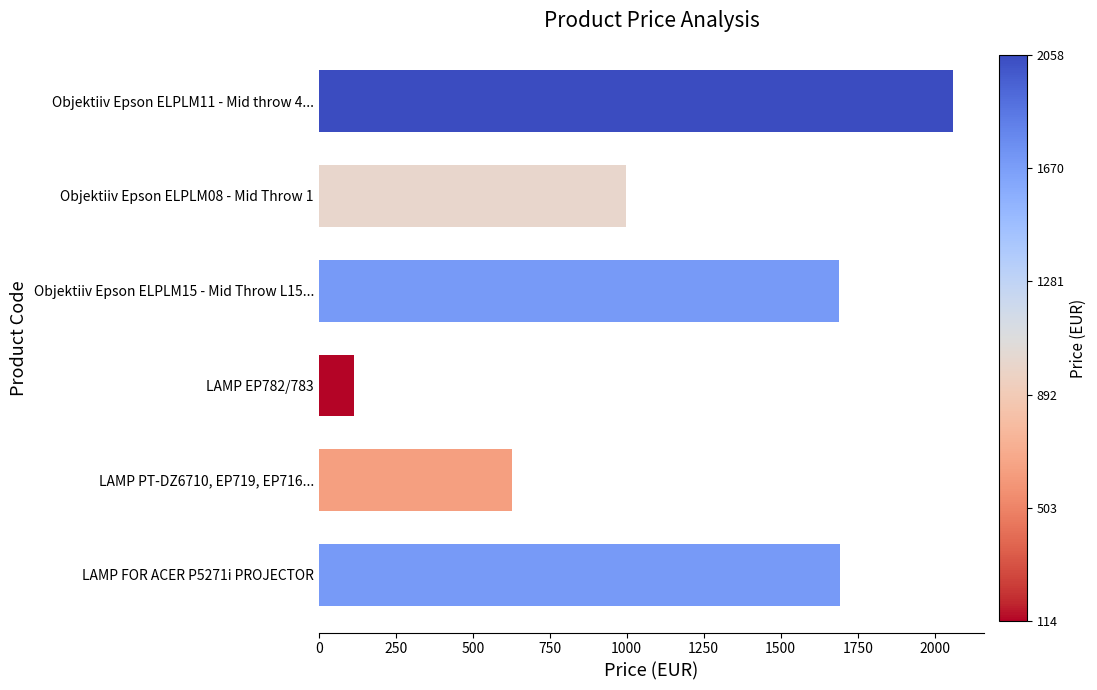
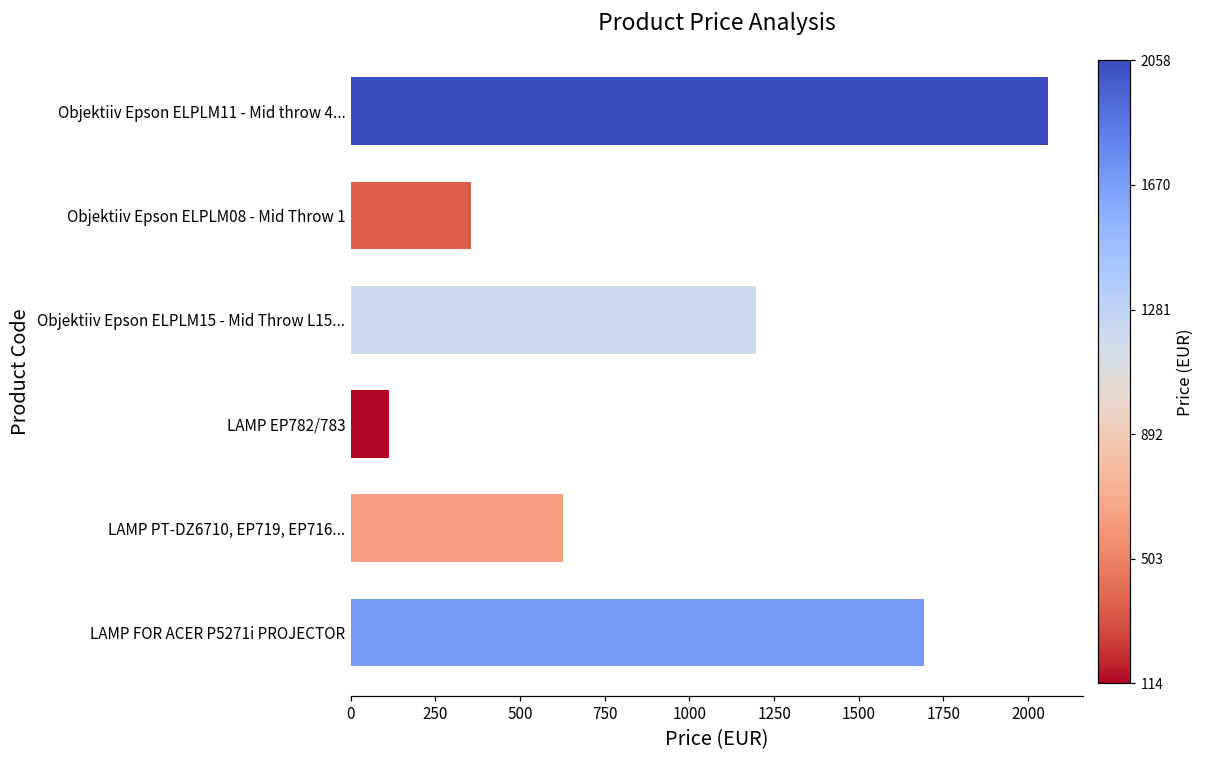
  {
    "Objektiiv Epson ELPLM11 - Mid throw 4...": 2060,
-   "Objektiiv Epson ELPLM08 - Mid Throw 1": 1000,
-   "Objektiiv Epson ELPLM15 - Mid Throw L15...": 1690,
+   "Objektiiv Epson ELPLM08 - Mid Throw 1": 360,
+   "Objektiiv Epson ELPLM15 - Mid Throw L15...": 1200,
    "LAMP EP782/783": 110,
    "LAMP PT-DZ6710, EP719, EP716...": 630,
    "LAMP FOR ACER P5271i PROJECTOR": 1690
  }
